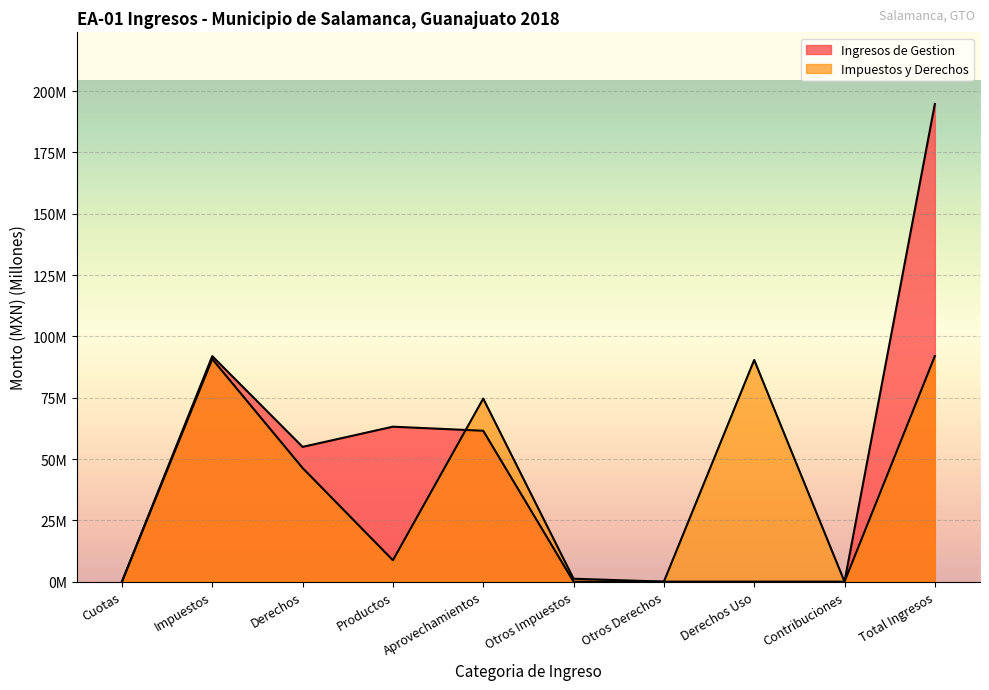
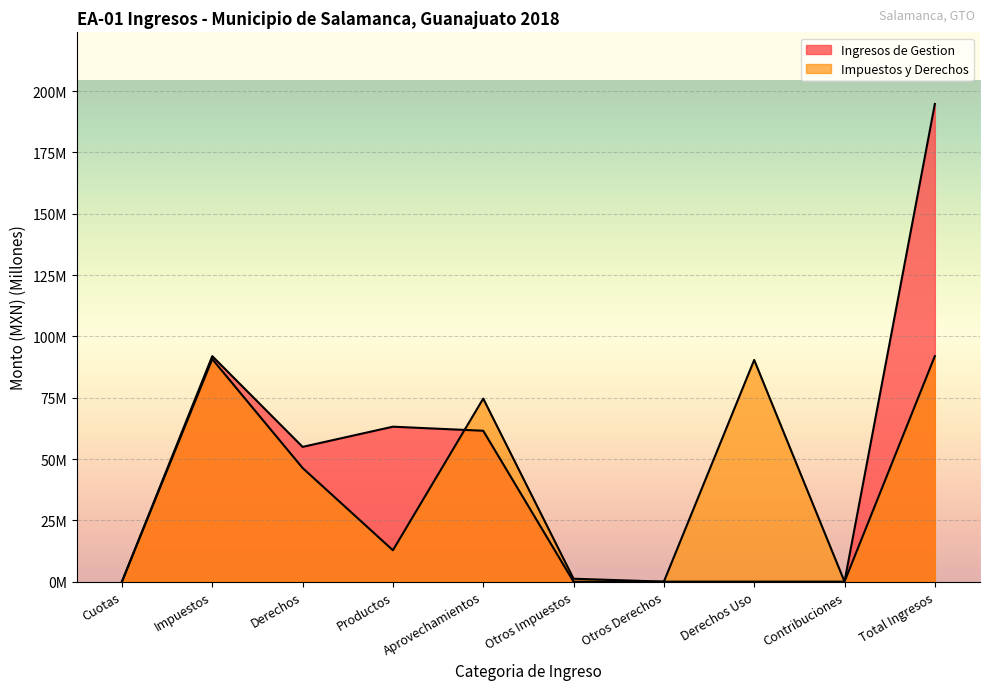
  {
    "Ingresos de Gestion": {
      "Impuestos": 92000000,
      "Derechos": 55000000,
      "Productos": 63000000,
      "Aprovechamientos": 62000000,
      "Otros Impuestos": 0,
      "Derechos Uso": 0,
      "Total Ingresos": 195000000
    },
    "Impuestos y Derechos": {
      "Impuestos": 91000000,
      "Derechos": 46000000,
-     "Productos": 9000000,
+     "Productos": 13000000,
      "Aprovechamientos": 75000000,
      "Otros Impuestos": 1000000,
      "Derechos Uso": 90000000,
      "Total Ingresos": 92000000
    }
  }
